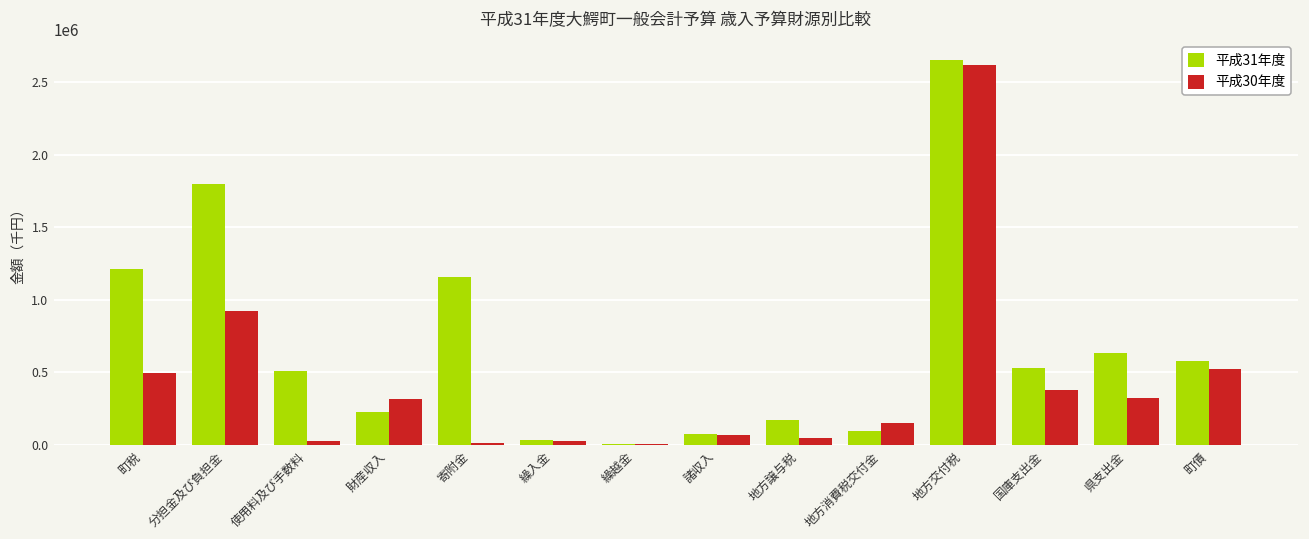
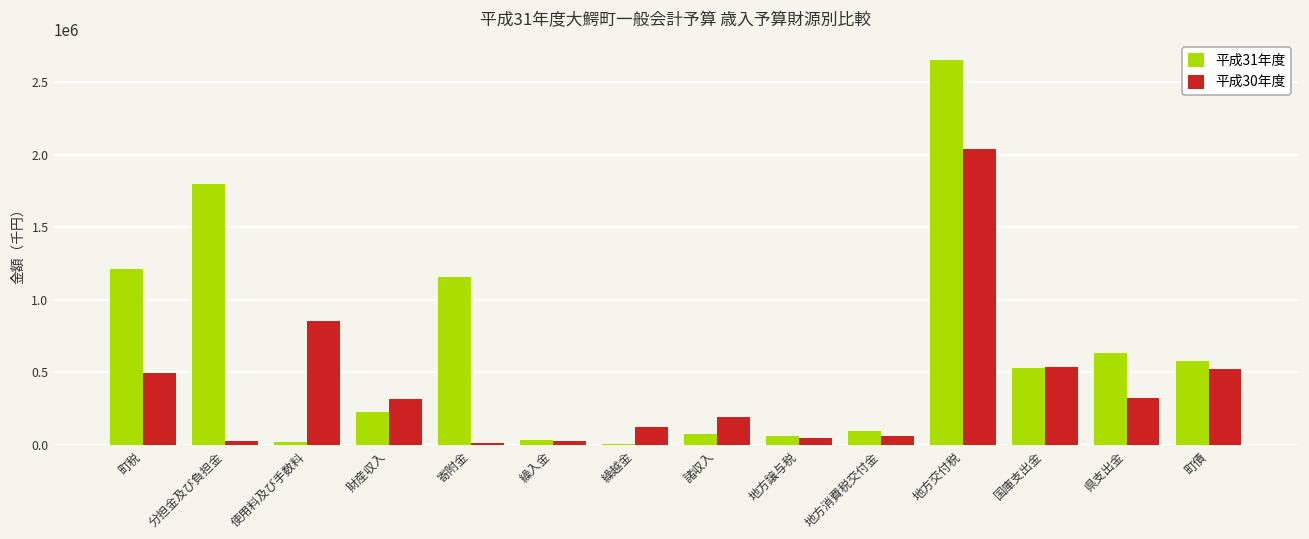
  {
    "平成31年度": {
      "町税": 1210000,
      "分担金及び負担金": 1800000,
-     "使用料及び手数料": 510000,
+     "使用料及び手数料": 20000,
      "財産収入": 230000,
      "寄附金": 1160000,
      "繰入金": 30000,
      "諸収入": 80000,
-     "地方譲与税": 170000,
+     "地方譲与税": 60000,
      "地方消費税交付金": 90000,
      "地方交付税": 2650000,
      "国庫支出金": 530000,
      "県支出金": 630000,
      "町債": 580000
    },
    "平成30年度": {
      "町税": 500000,
-     "分担金及び負担金": 920000,
-     "使用料及び手数料": 20000,
+     "分担金及び負担金": 30000,
+     "使用料及び手数料": 850000,
      "財産収入": 320000,
      "繰入金": 30000,
-     "繰越金": 10000,
-     "諸収入": 70000,
+     "繰越金": 120000,
+     "諸収入": 200000,
      "地方譲与税": 50000,
-     "地方消費税交付金": 150000,
-     "地方交付税": 2620000,
-     "国庫支出金": 380000,
+     "地方消費税交付金": 60000,
+     "地方交付税": 2040000,
+     "国庫支出金": 540000,
      "県支出金": 320000,
      "町債": 530000
    }
  }
